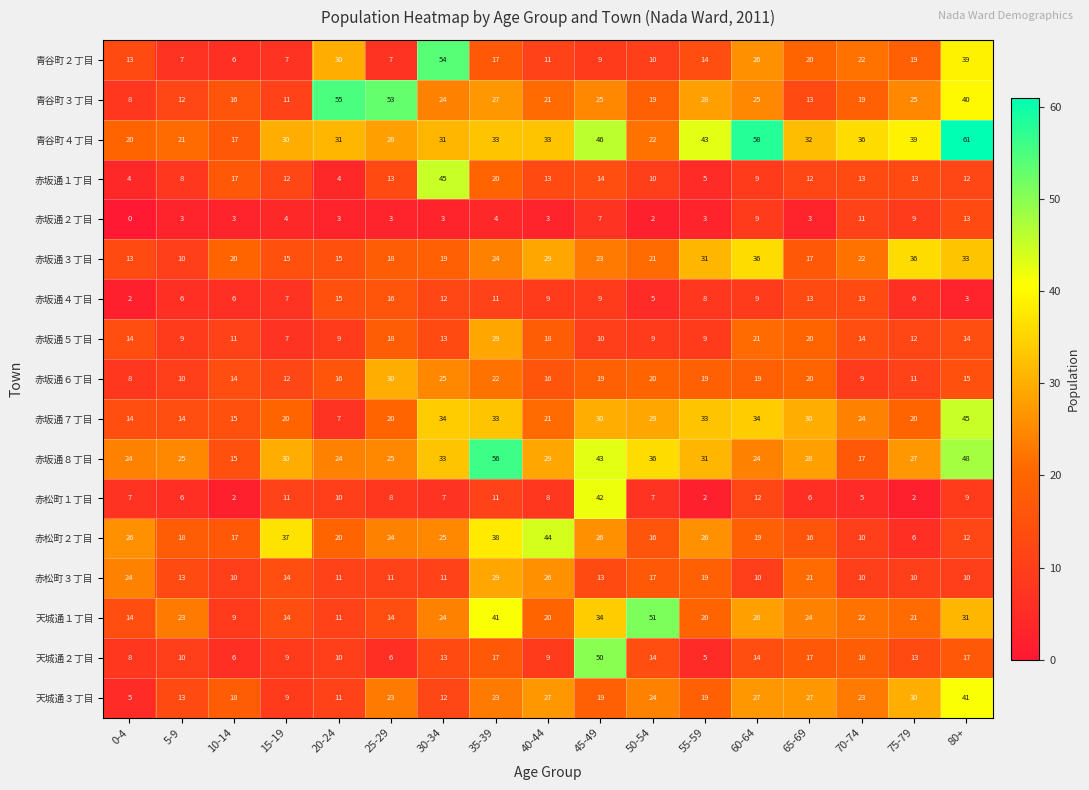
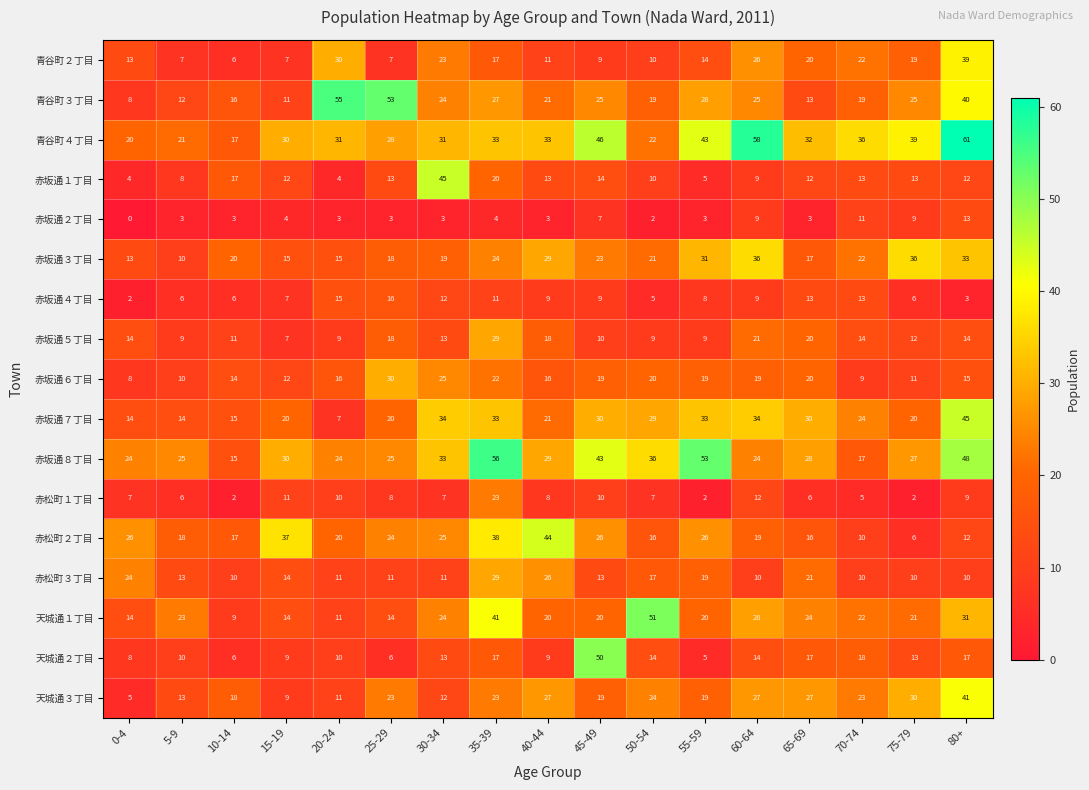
  {
    "青谷町２丁目": {
      "0-4": 13,
      "5-9": 7,
      "10-14": 6,
      "15-19": 7,
      "20-24": 30,
      "25-29": 7,
-     "30-34": 54,
+     "30-34": 23,
      "35-39": 17,
      "40-44": 11,
      "45-49": 9,
      "50-54": 10,
      "55-59": 14,
      "60-64": 26,
      "65-69": 20,
      "70-74": 22,
      "75-79": 19,
      "80+": 39
    },
    "赤坂通８丁目": {
      "0-4": 24,
      "5-9": 25,
      "10-14": 15,
      "15-19": 30,
      "20-24": 24,
      "25-29": 25,
      "30-34": 33,
      "35-39": 56,
      "40-44": 29,
      "45-49": 43,
      "50-54": 36,
-     "55-59": 31,
+     "55-59": 53,
      "60-64": 24,
      "65-69": 28,
      "70-74": 17,
      "75-79": 27,
      "80+": 48
    },
    "赤松町１丁目": {
      "0-4": 7,
      "5-9": 6,
      "10-14": 2,
      "15-19": 11,
      "20-24": 10,
      "25-29": 8,
      "30-34": 7,
-     "35-39": 11,
+     "35-39": 23,
      "40-44": 8,
-     "45-49": 42,
+     "45-49": 10,
      "50-54": 7,
      "55-59": 2,
      "60-64": 12,
      "65-69": 6,
      "70-74": 5,
      "75-79": 2,
      "80+": 9
    },
    "天城通１丁目": {
      "0-4": 14,
      "5-9": 23,
      "10-14": 9,
      "15-19": 14,
      "20-24": 11,
      "25-29": 14,
      "30-34": 24,
      "35-39": 41,
      "40-44": 20,
-     "45-49": 34,
+     "45-49": 20,
      "50-54": 51,
      "55-59": 20,
      "60-64": 28,
      "65-69": 24,
      "70-74": 22,
      "75-79": 21,
      "80+": 31
    }
  }
